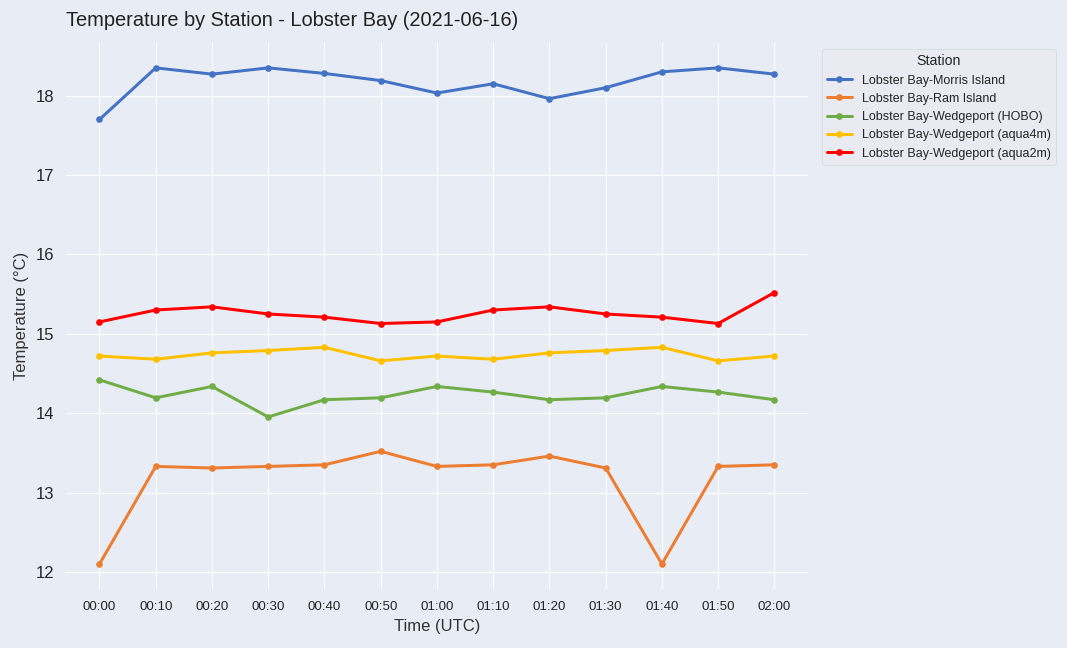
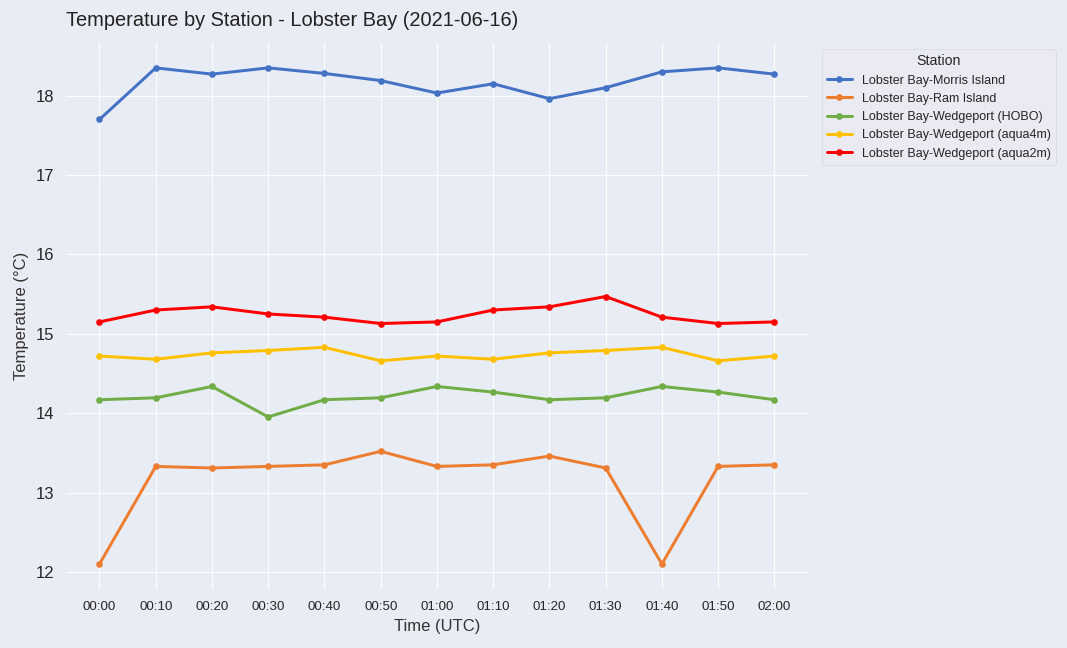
  {
    "Lobster Bay-Morris Island": {
      "00:00": 17.7,
      "00:10": 18.4,
      "00:20": 18.3,
      "00:30": 18.4,
      "00:40": 18.3,
      "00:50": 18.2,
      "01:00": 18.0,
      "01:10": 18.2,
      "01:20": 18.0,
      "01:30": 18.1,
      "01:40": 18.3,
      "01:50": 18.4,
      "02:00": 18.3
    },
    "Lobster Bay-Ram Island": {
      "00:00": 12.1,
      "00:10": 13.3,
      "00:20": 13.3,
      "00:30": 13.3,
      "00:40": 13.4,
      "00:50": 13.5,
      "01:00": 13.3,
      "01:10": 13.4,
      "01:20": 13.5,
      "01:30": 13.3,
      "01:40": 12.1,
      "01:50": 13.3,
      "02:00": 13.4
    },
    "Lobster Bay-Wedgeport (HOBO)": {
-     "00:00": 14.4,
+     "00:00": 14.2,
      "00:10": 14.2,
      "00:20": 14.3,
      "00:30": 14.0,
      "00:40": 14.2,
      "00:50": 14.2,
      "01:00": 14.3,
      "01:10": 14.3,
      "01:20": 14.2,
      "01:30": 14.2,
      "01:40": 14.3,
      "01:50": 14.3,
      "02:00": 14.2
    },
    "Lobster Bay-Wedgeport (aqua4m)": {
      "00:00": 14.7,
      "00:10": 14.7,
      "00:20": 14.8,
      "00:30": 14.8,
      "00:40": 14.8,
      "00:50": 14.7,
      "01:00": 14.7,
      "01:10": 14.7,
      "01:20": 14.8,
      "01:30": 14.8,
      "01:40": 14.8,
      "01:50": 14.7,
      "02:00": 14.7
    },
    "Lobster Bay-Wedgeport (aqua2m)": {
      "00:00": 15.2,
      "00:10": 15.3,
      "00:20": 15.3,
      "00:30": 15.3,
      "00:40": 15.2,
      "00:50": 15.1,
      "01:00": 15.2,
      "01:10": 15.3,
      "01:20": 15.3,
-     "01:30": 15.3,
+     "01:30": 15.5,
      "01:40": 15.2,
      "01:50": 15.1,
-     "02:00": 15.5
+     "02:00": 15.2
    }
  }
